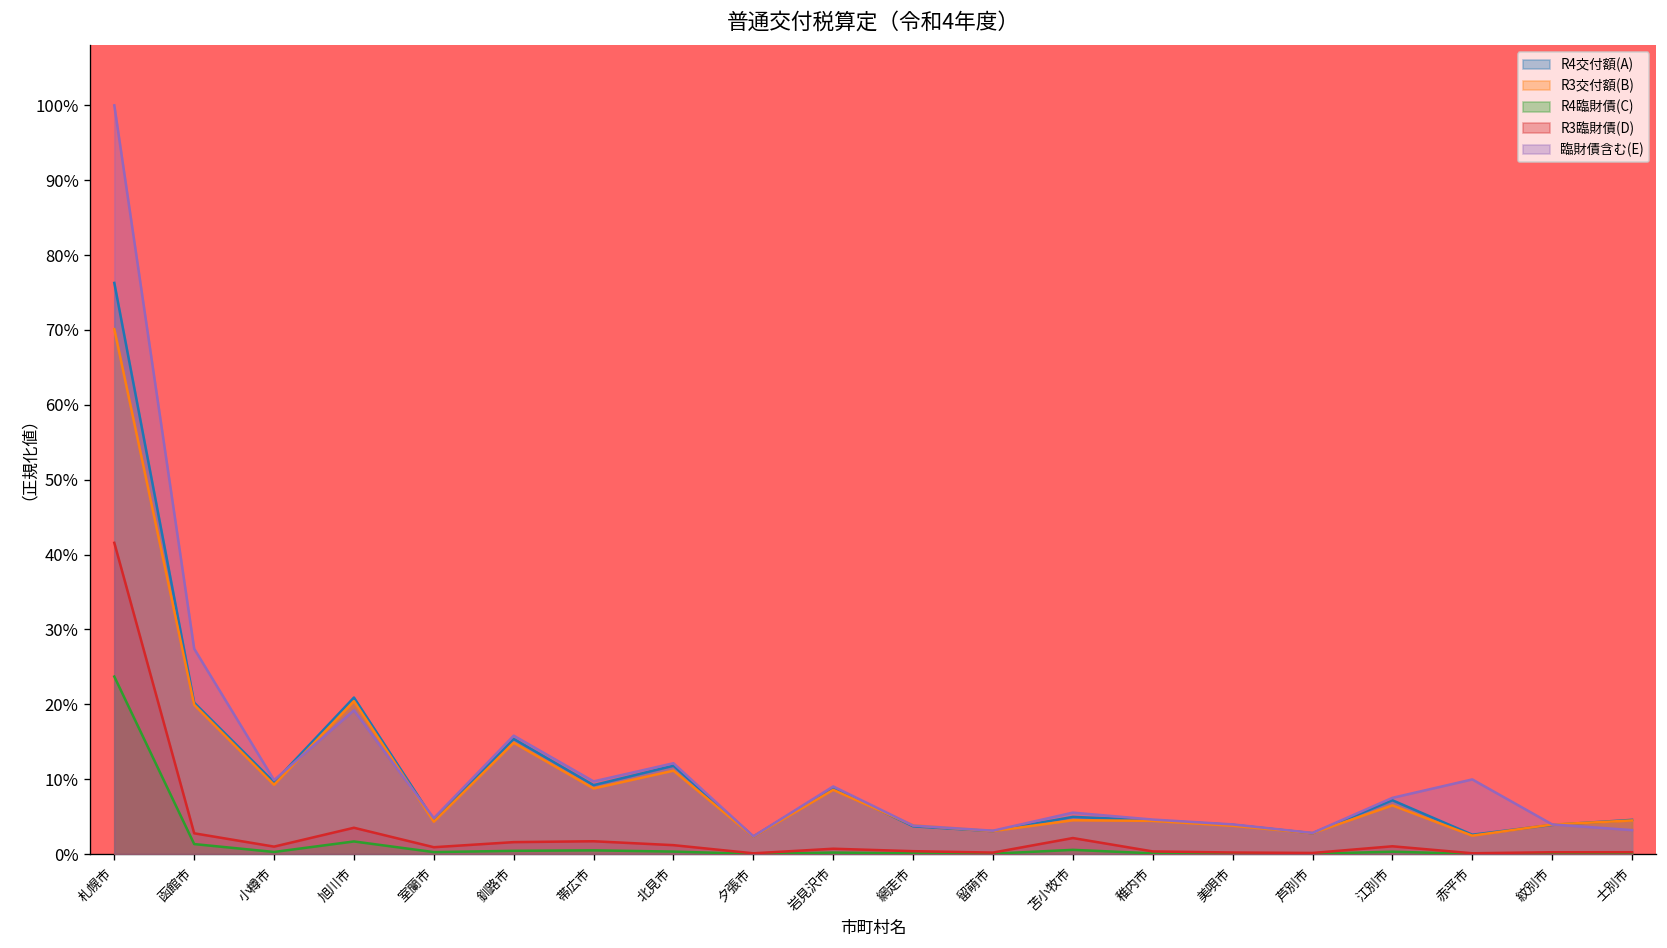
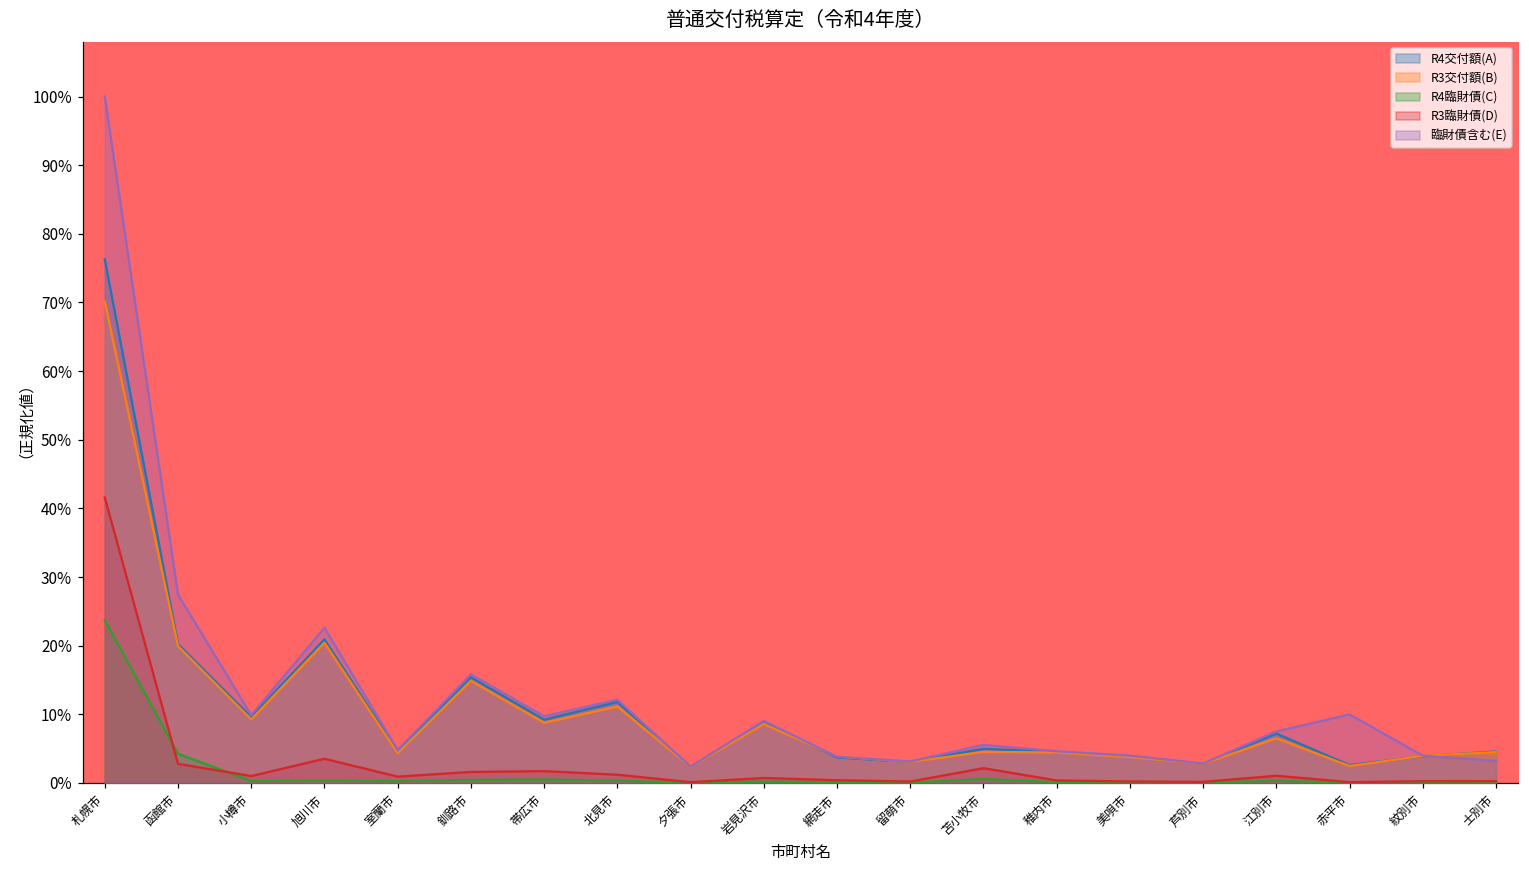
  {
    "R4交付額(A)": {
      "札幌市": "76%",
      "旭川市": "21%",
      "釧路市": "15%",
      "帯広市": "9%",
      "苫小牧市": "5%"
    },
    "R4臨財債(C)": {
      "札幌市": "24%",
-     "函館市": "1%",
+     "函館市": "4%",
      "小樽市": "0%",
-     "旭川市": "2%",
+     "旭川市": "0%",
      "室蘭市": "0%",
      "釧路市": "0%",
      "帯広市": "1%",
      "北見市": "0%",
      "岩見沢市": "0%",
      "苫小牧市": "1%",
      "江別市": "0%"
    },
    "臨財債含む(E)": {
      "札幌市": "100%",
      "函館市": "27%",
-     "旭川市": "19%",
+     "旭川市": "23%",
      "釧路市": "16%",
      "帯広市": "10%",
      "苫小牧市": "6%",
      "赤平市": "10%",
      "士別市": "3%"
    }
  }
